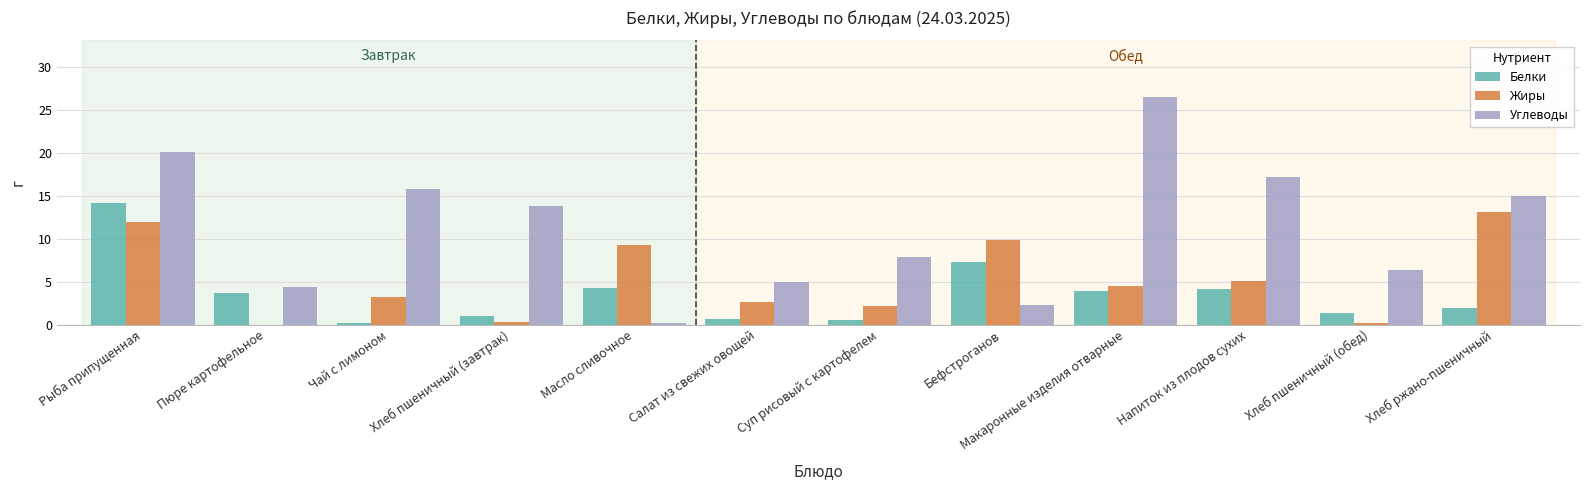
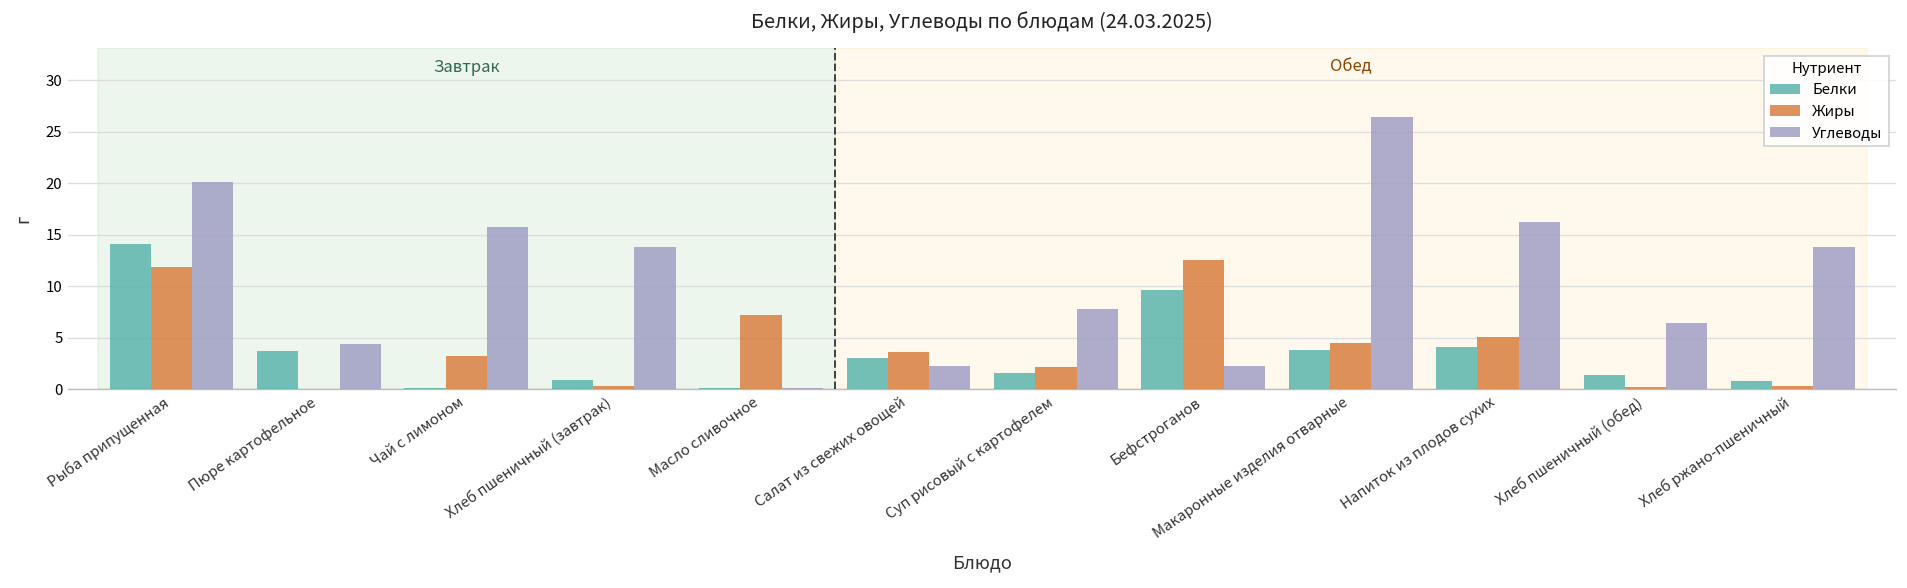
  {
    "Белки": {
      "Рыба припущенная": 14,
      "Пюре картофельное": 4,
      "Хлеб пшеничный (завтрак)": 1,
-     "Масло сливочное": 4,
-     "Салат из свежих овощей": 1,
-     "Суп рисовый с картофелем": 1,
-     "Бефстроганов": 7,
+     "Масло сливочное": 0,
+     "Салат из свежих овощей": 3,
+     "Суп рисовый с картофелем": 2,
+     "Бефстроганов": 10,
      "Макаронные изделия отварные": 4,
      "Напиток из плодов сухих": 4,
      "Хлеб пшеничный (обед)": 1,
-     "Хлеб ржано-пшеничный": 2
+     "Хлеб ржано-пшеничный": 1
    },
    "Жиры": {
      "Рыба припущенная": 12,
      "Пюре картофельное": 0,
      "Чай с лимоном": 3,
      "Хлеб пшеничный (завтрак)": 0,
-     "Масло сливочное": 9,
-     "Салат из свежих овощей": 3,
+     "Масло сливочное": 7,
+     "Салат из свежих овощей": 4,
      "Суп рисовый с картофелем": 2,
-     "Бефстроганов": 10,
+     "Бефстроганов": 13,
      "Макаронные изделия отварные": 5,
      "Напиток из плодов сухих": 5,
-     "Хлеб ржано-пшеничный": 13
+     "Хлеб ржано-пшеничный": 0
    },
    "Углеводы": {
      "Рыба припущенная": 20,
      "Пюре картофельное": 4,
      "Чай с лимоном": 16,
      "Хлеб пшеничный (завтрак)": 14,
-     "Салат из свежих овощей": 5,
+     "Салат из свежих овощей": 2,
      "Суп рисовый с картофелем": 8,
      "Бефстроганов": 2,
      "Макаронные изделия отварные": 26,
-     "Напиток из плодов сухих": 17,
+     "Напиток из плодов сухих": 16,
      "Хлеб пшеничный (обед)": 6,
-     "Хлеб ржано-пшеничный": 15
+     "Хлеб ржано-пшеничный": 14
    }
  }
